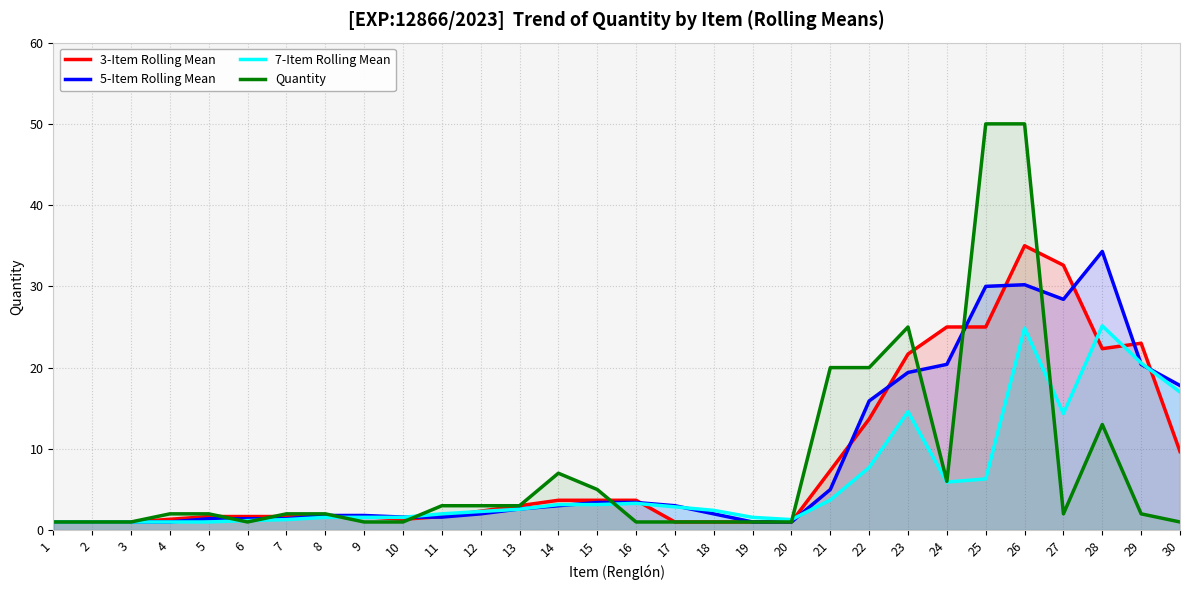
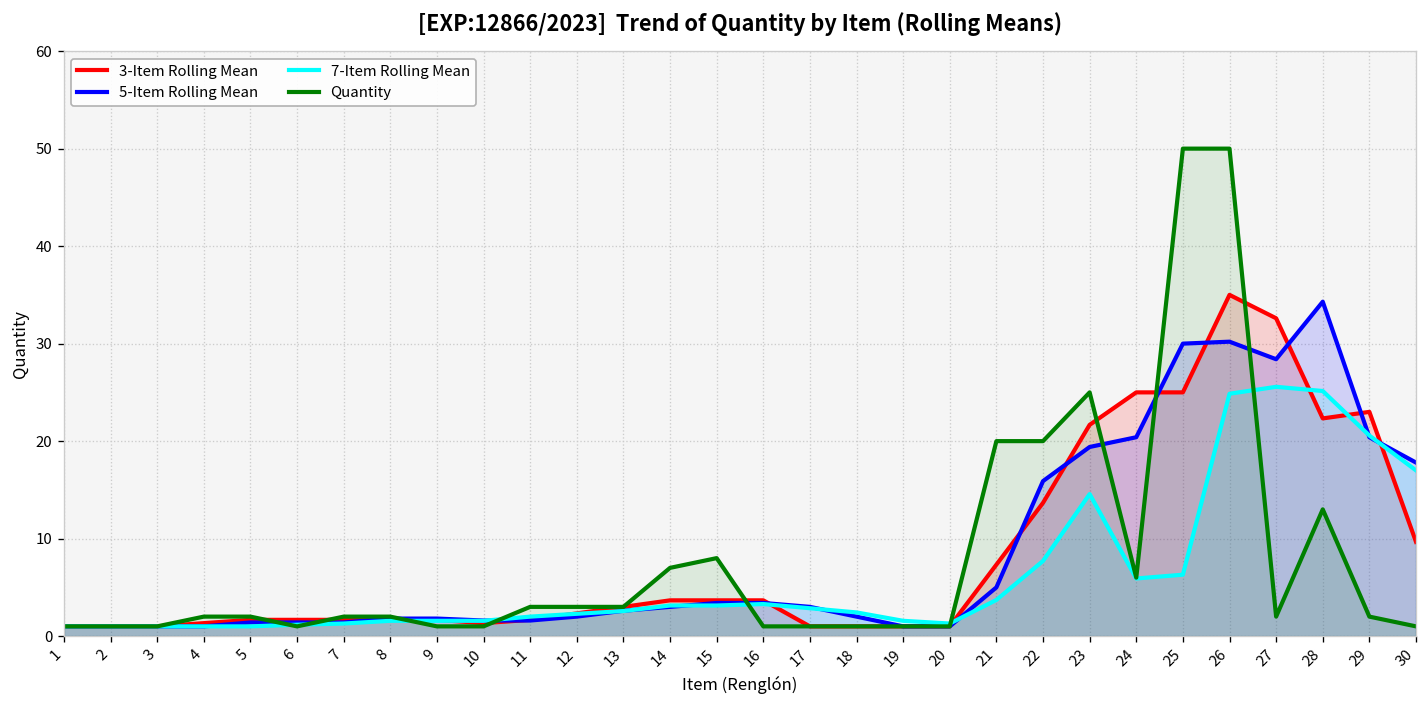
  {
    "3-Item Rolling Mean": {
      "4": 1,
      "14": 4,
      "21": 7,
      "22": 14,
      "23": 22,
      "24": 25,
      "25": 25,
      "26": 35,
      "27": 33,
      "28": 22,
      "29": 23,
      "30": 10
    },
    "5-Item Rolling Mean": {
      "18": 2,
      "21": 5,
      "22": 16,
      "23": 19,
      "24": 20,
      "25": 30,
      "26": 30,
      "27": 28,
      "28": 34,
      "30": 18
    },
    "7-Item Rolling Mean": {
      "5": 1,
      "11": 2,
      "18": 2,
      "19": 2,
      "21": 4,
      "22": 8,
      "23": 15,
      "25": 6,
      "26": 25,
-     "27": 14,
+     "27": 26,
      "28": 25,
      "30": 17
    },
    "Quantity": {
      "4": 2,
      "5": 2,
      "7": 2,
      "9": 1,
      "10": 1,
      "11": 3,
      "12": 3,
      "14": 7,
-     "15": 5,
+     "15": 8,
      "16": 1,
      "21": 20,
      "22": 20,
      "23": 25,
      "25": 50,
      "26": 50,
      "27": 2,
      "28": 13,
      "29": 2,
      "30": 1
    }
  }
